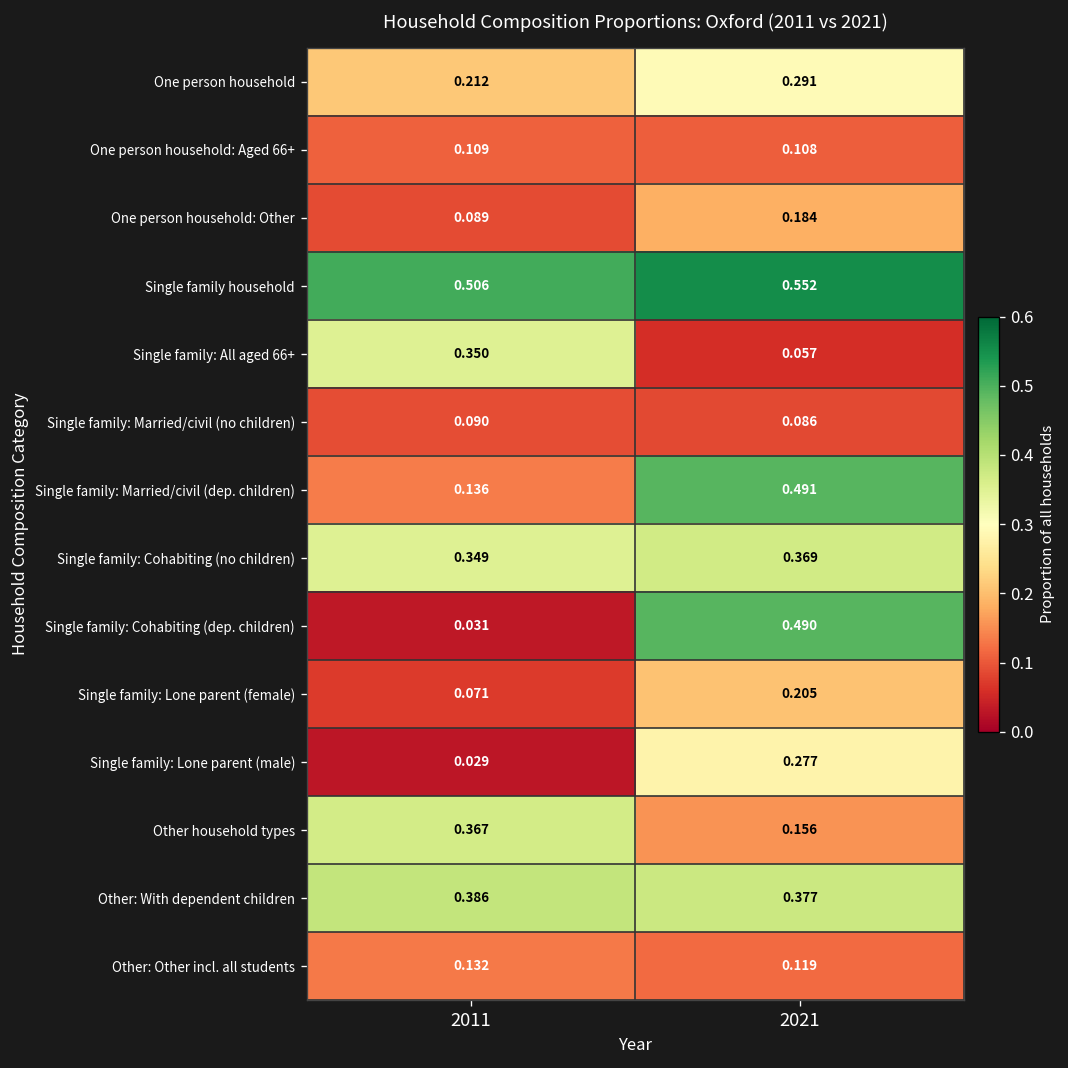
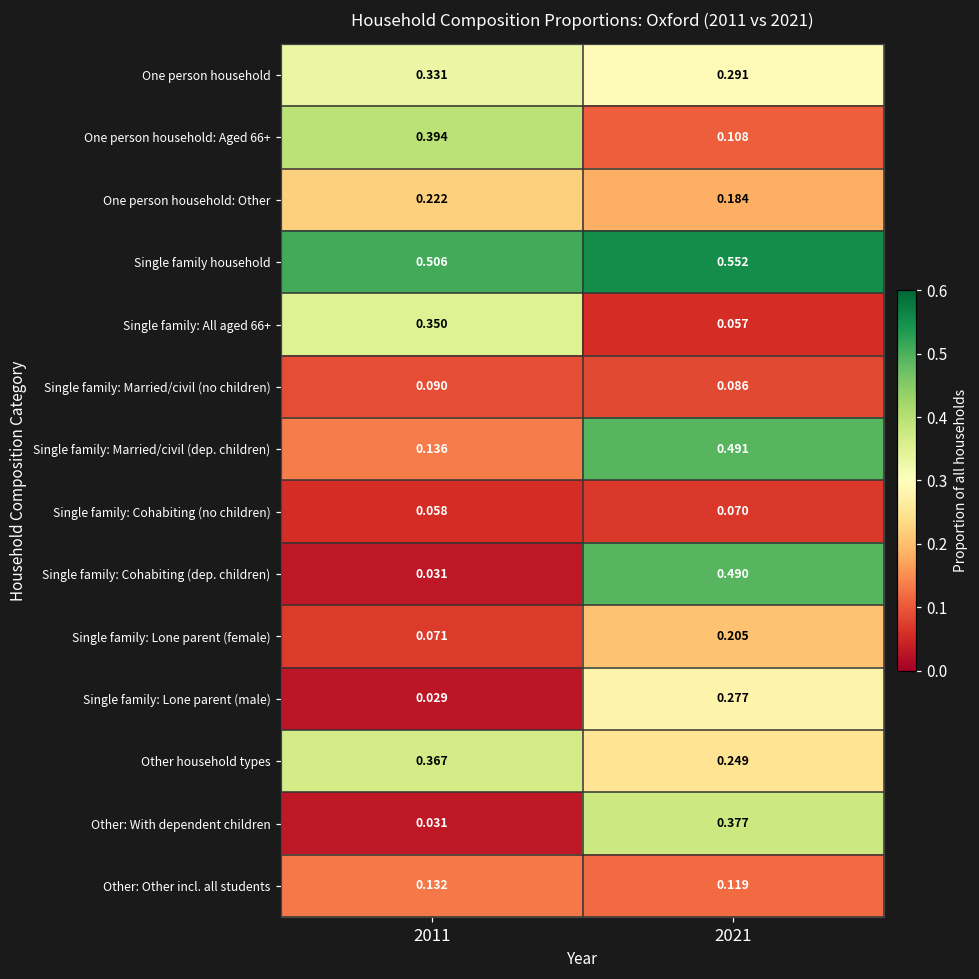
  {
    "One person household": {
-     "2011": 0.212,
+     "2011": 0.331,
      "2021": 0.291
    },
    "One person household: Aged 66+": {
-     "2011": 0.109,
+     "2011": 0.394,
      "2021": 0.108
    },
    "One person household: Other": {
-     "2011": 0.089,
+     "2011": 0.222,
      "2021": 0.184
    },
    "Single family household": {
      "2011": 0.506,
      "2021": 0.552
    },
    "Single family: All aged 66+": {
      "2011": 0.350,
      "2021": 0.057
    },
    "Single family: Married/civil (no children)": {
      "2011": 0.090,
      "2021": 0.086
    },
    "Single family: Married/civil (dep. children)": {
      "2011": 0.136,
      "2021": 0.491
    },
    "Single family: Cohabiting (no children)": {
-     "2011": 0.349,
-     "2021": 0.369
+     "2011": 0.058,
+     "2021": 0.070
    },
    "Single family: Cohabiting (dep. children)": {
      "2011": 0.031,
      "2021": 0.490
    },
    "Single family: Lone parent (female)": {
      "2011": 0.071,
      "2021": 0.205
    },
    "Single family: Lone parent (male)": {
      "2011": 0.029,
      "2021": 0.277
    },
    "Other household types": {
      "2011": 0.367,
-     "2021": 0.156
+     "2021": 0.249
    },
    "Other: With dependent children": {
-     "2011": 0.386,
+     "2011": 0.031,
      "2021": 0.377
    },
    "Other: Other incl. all students": {
      "2011": 0.132,
      "2021": 0.119
    }
  }
